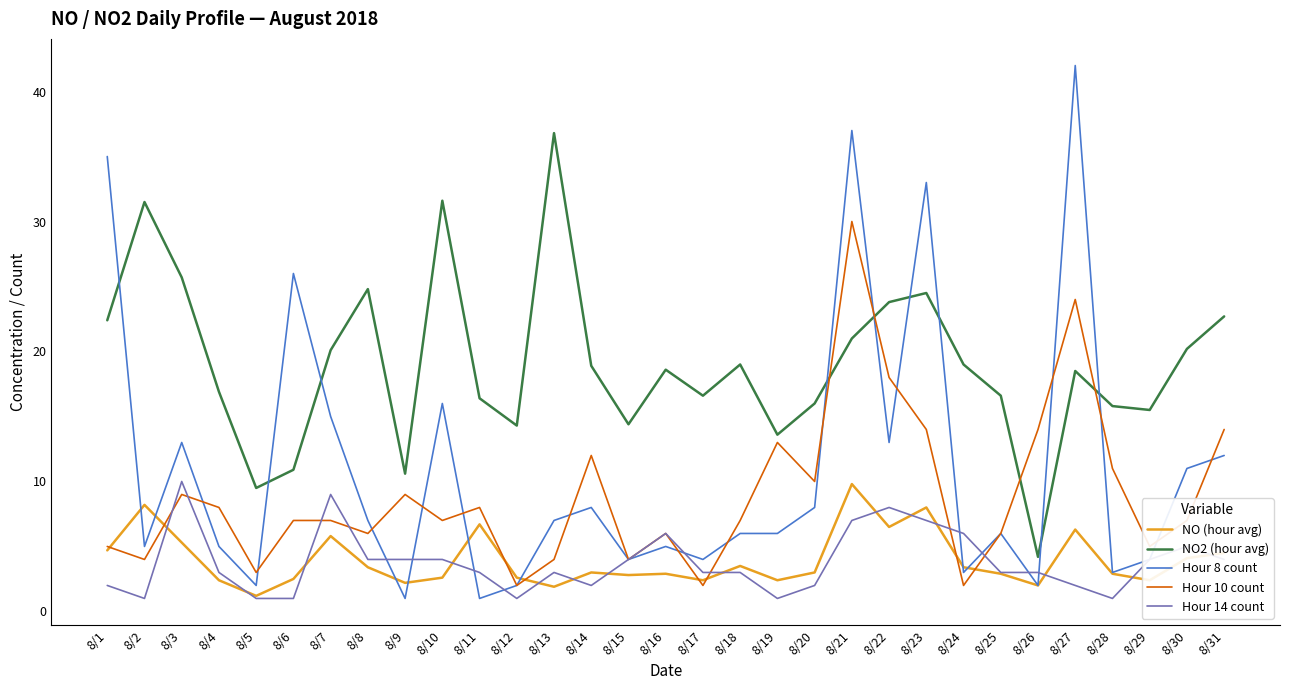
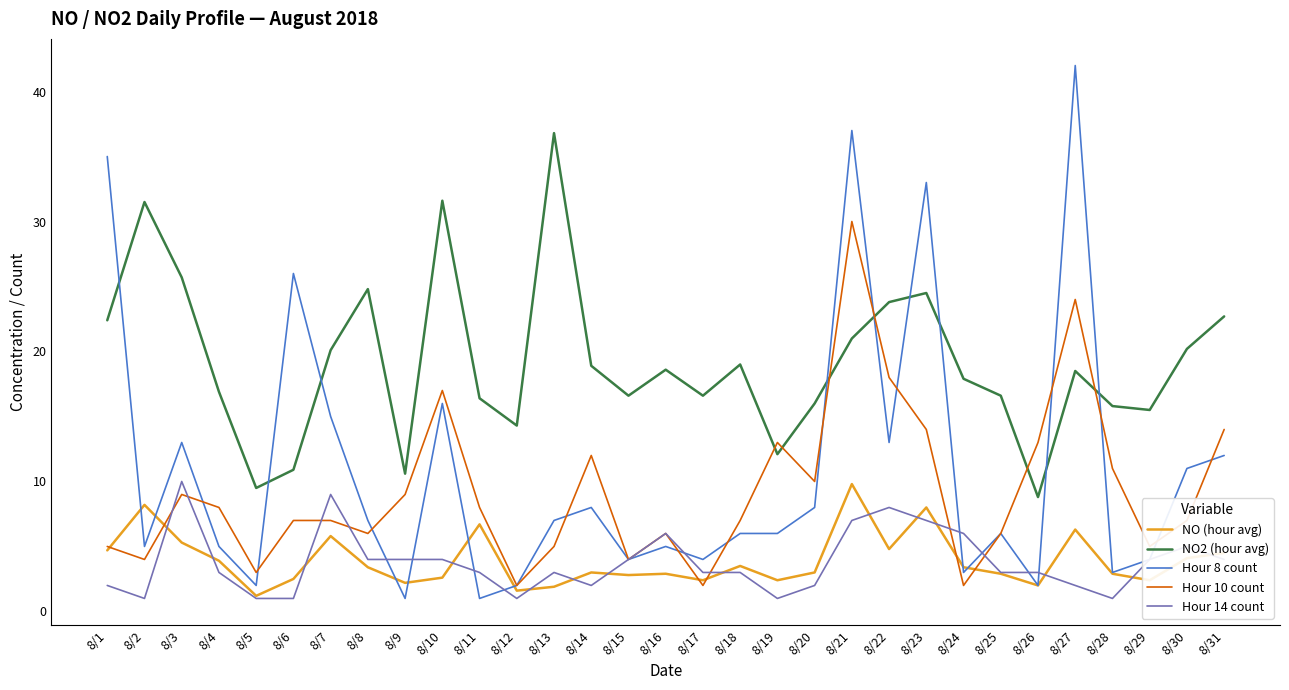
  {
    "NO (hour avg)": {
      "8/1": 4.7,
      "8/2": 8.2,
      "8/3": 5.3,
-     "8/4": 2.4,
+     "8/4": 3.9,
      "8/5": 1.2,
      "8/6": 2.5,
      "8/7": 5.8,
      "8/8": 3.4,
      "8/9": 2.2,
      "8/10": 2.6,
      "8/11": 6.7,
-     "8/12": 2.6,
+     "8/12": 1.6,
      "8/13": 1.9,
      "8/14": 3.0,
      "8/15": 2.8,
      "8/16": 2.9,
      "8/17": 2.4,
      "8/18": 3.5,
      "8/19": 2.4,
      "8/20": 3.0,
      "8/21": 9.8,
-     "8/22": 6.5,
+     "8/22": 4.8,
      "8/23": 8.0,
      "8/24": 3.4,
      "8/27": 6.3
    },
    "NO2 (hour avg)": {
      "8/1": 22.4,
      "8/2": 31.5,
      "8/3": 25.7,
      "8/4": 16.9,
      "8/5": 9.5,
      "8/6": 10.9,
      "8/7": 20.1,
      "8/8": 24.8,
      "8/9": 10.6,
      "8/10": 31.6,
      "8/11": 16.4,
      "8/12": 14.3,
      "8/13": 36.8,
      "8/14": 18.9,
-     "8/15": 14.4,
+     "8/15": 16.6,
      "8/16": 18.6,
      "8/17": 16.6,
      "8/18": 19.0,
-     "8/19": 13.6,
+     "8/19": 12.1,
      "8/20": 16.0,
      "8/21": 21.0,
      "8/22": 23.8,
      "8/23": 24.5,
-     "8/24": 19.0,
+     "8/24": 17.9,
      "8/25": 16.6,
-     "8/26": 4.2,
+     "8/26": 8.8,
      "8/27": 18.5,
      "8/28": 15.8,
      "8/29": 15.5,
      "8/30": 20.2,
      "8/31": 22.7
    },
    "Hour 10 count": {
      "8/1": 5,
      "8/2": 4,
      "8/3": 9,
      "8/4": 8,
      "8/5": 3,
      "8/6": 7,
      "8/7": 7,
      "8/8": 6,
      "8/9": 9,
-     "8/10": 7,
+     "8/10": 17,
      "8/11": 8,
-     "8/13": 4,
+     "8/13": 5,
      "8/14": 12,
      "8/17": 2,
      "8/18": 7,
      "8/19": 13,
      "8/20": 10,
      "8/21": 30,
      "8/22": 18,
      "8/23": 14,
      "8/24": 2,
-     "8/26": 14,
+     "8/26": 13,
      "8/27": 24,
      "8/28": 11,
      "8/31": 14
    }
  }
